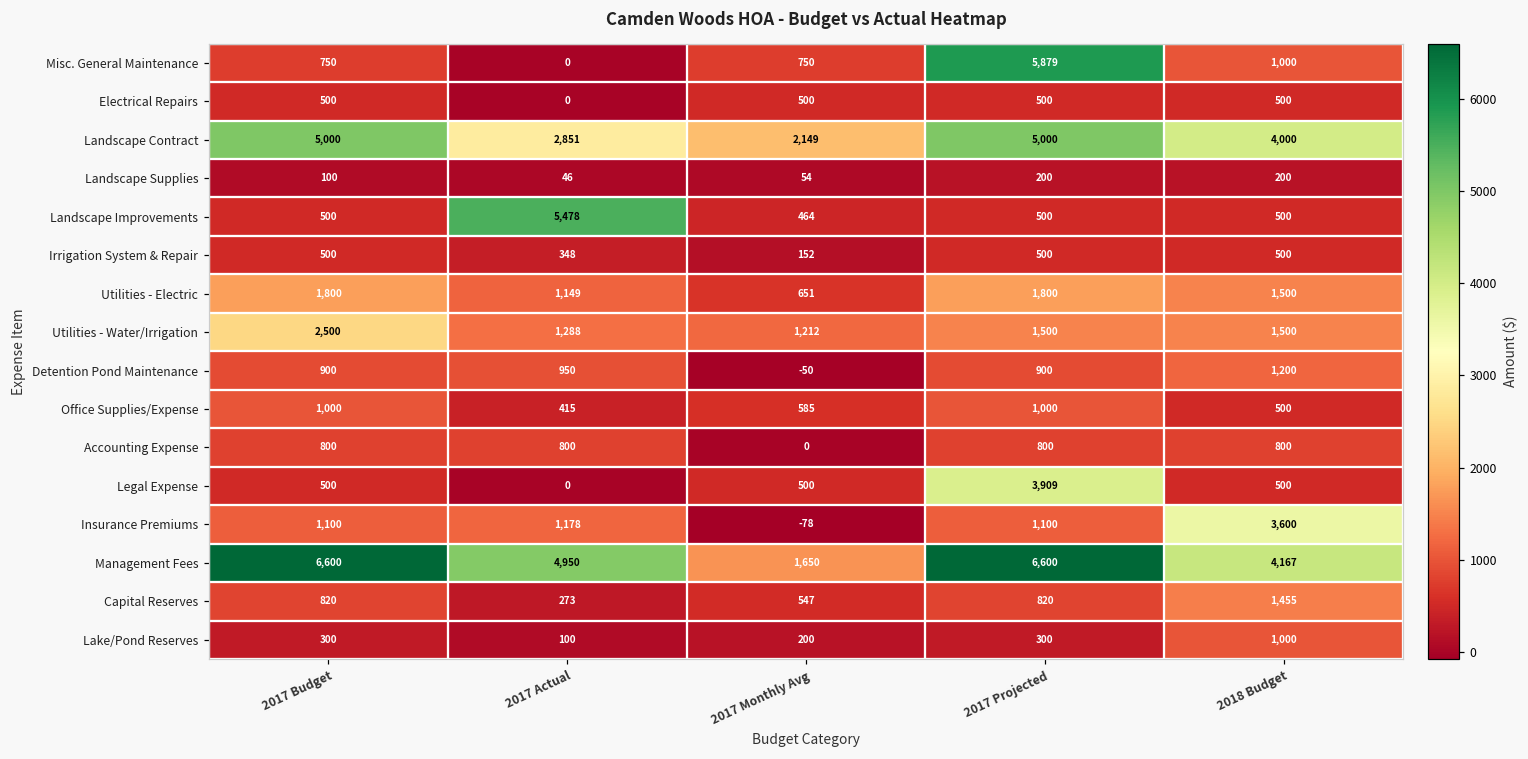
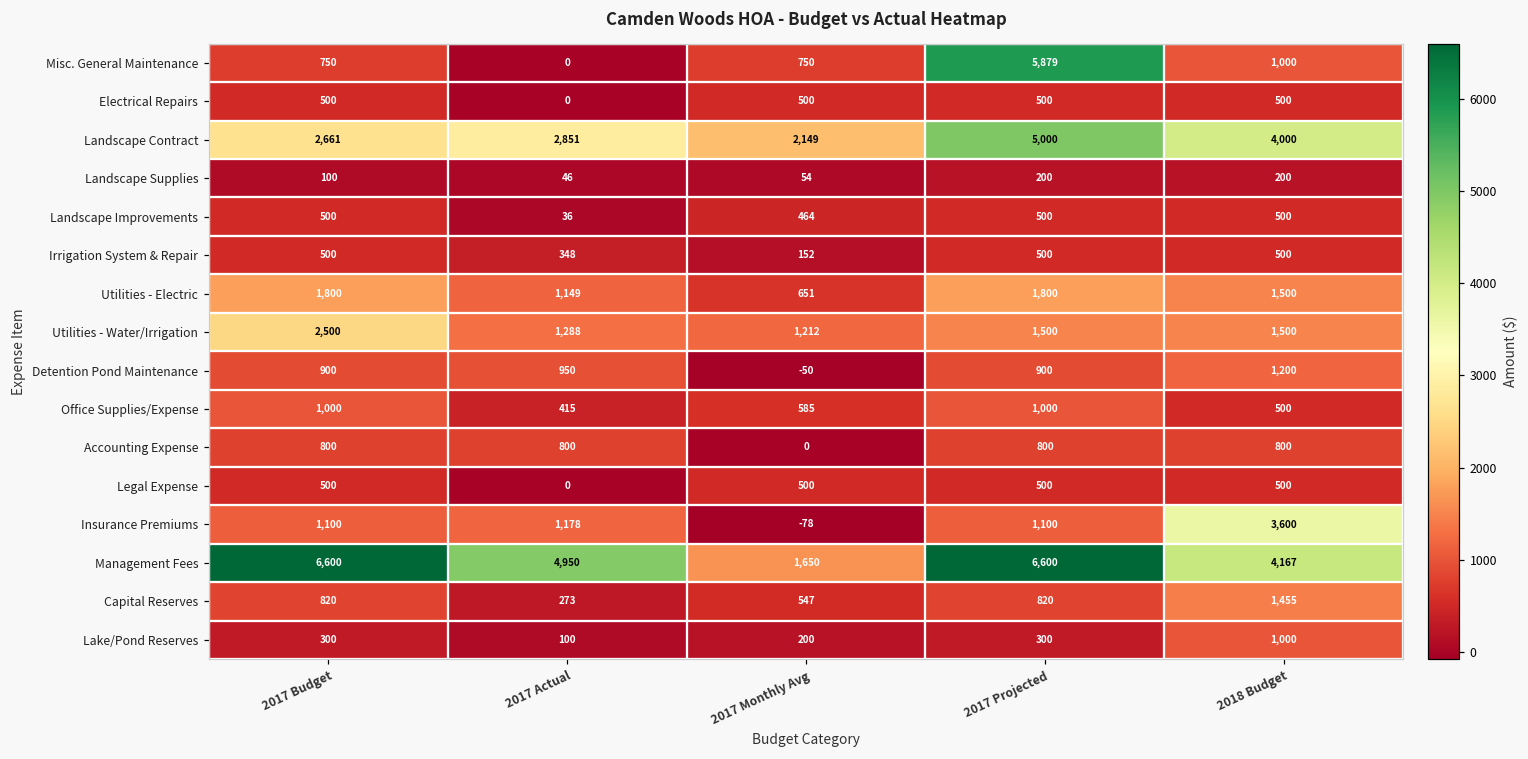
  {
    "Misc. General Maintenance": {
      "2017 Budget": "750",
      "2017 Actual": "0",
      "2017 Monthly Avg": "750",
      "2017 Projected": "5,879",
      "2018 Budget": "1,000"
    },
    "Electrical Repairs": {
      "2017 Budget": "500",
      "2017 Actual": "0",
      "2017 Monthly Avg": "500",
      "2017 Projected": "500",
      "2018 Budget": "500"
    },
    "Landscape Contract": {
-     "2017 Budget": "5,000",
+     "2017 Budget": "2,661",
      "2017 Actual": "2,851",
      "2017 Monthly Avg": "2,149",
      "2017 Projected": "5,000",
      "2018 Budget": "4,000"
    },
    "Landscape Supplies": {
      "2017 Budget": "100",
      "2017 Actual": "46",
      "2017 Monthly Avg": "54",
      "2017 Projected": "200",
      "2018 Budget": "200"
    },
    "Landscape Improvements": {
      "2017 Budget": "500",
-     "2017 Actual": "5,478",
+     "2017 Actual": "36",
      "2017 Monthly Avg": "464",
      "2017 Projected": "500",
      "2018 Budget": "500"
    },
    "Irrigation System & Repair": {
      "2017 Budget": "500",
      "2017 Actual": "348",
      "2017 Monthly Avg": "152",
      "2017 Projected": "500",
      "2018 Budget": "500"
    },
    "Utilities - Electric": {
      "2017 Budget": "1,800",
      "2017 Actual": "1,149",
      "2017 Monthly Avg": "651",
      "2017 Projected": "1,800",
      "2018 Budget": "1,500"
    },
    "Utilities - Water/Irrigation": {
      "2017 Budget": "2,500",
      "2017 Actual": "1,288",
      "2017 Monthly Avg": "1,212",
      "2017 Projected": "1,500",
      "2018 Budget": "1,500"
    },
    "Detention Pond Maintenance": {
      "2017 Budget": "900",
      "2017 Actual": "950",
      "2017 Monthly Avg": "-50",
      "2017 Projected": "900",
      "2018 Budget": "1,200"
    },
    "Office Supplies/Expense": {
      "2017 Budget": "1,000",
      "2017 Actual": "415",
      "2017 Monthly Avg": "585",
      "2017 Projected": "1,000",
      "2018 Budget": "500"
    },
    "Accounting Expense": {
      "2017 Budget": "800",
      "2017 Actual": "800",
      "2017 Monthly Avg": "0",
      "2017 Projected": "800",
      "2018 Budget": "800"
    },
    "Legal Expense": {
      "2017 Budget": "500",
      "2017 Actual": "0",
      "2017 Monthly Avg": "500",
-     "2017 Projected": "3,909",
+     "2017 Projected": "500",
      "2018 Budget": "500"
    },
    "Insurance Premiums": {
      "2017 Budget": "1,100",
      "2017 Actual": "1,178",
      "2017 Monthly Avg": "-78",
      "2017 Projected": "1,100",
      "2018 Budget": "3,600"
    },
    "Management Fees": {
      "2017 Budget": "6,600",
      "2017 Actual": "4,950",
      "2017 Monthly Avg": "1,650",
      "2017 Projected": "6,600",
      "2018 Budget": "4,167"
    },
    "Capital Reserves": {
      "2017 Budget": "820",
      "2017 Actual": "273",
      "2017 Monthly Avg": "547",
      "2017 Projected": "820",
      "2018 Budget": "1,455"
    },
    "Lake/Pond Reserves": {
      "2017 Budget": "300",
      "2017 Actual": "100",
      "2017 Monthly Avg": "200",
      "2017 Projected": "300",
      "2018 Budget": "1,000"
    }
  }
